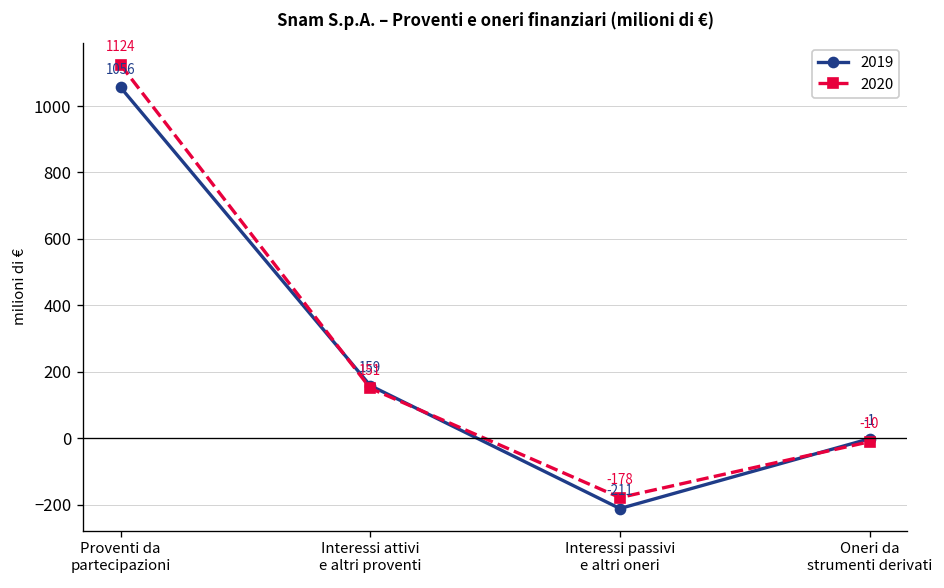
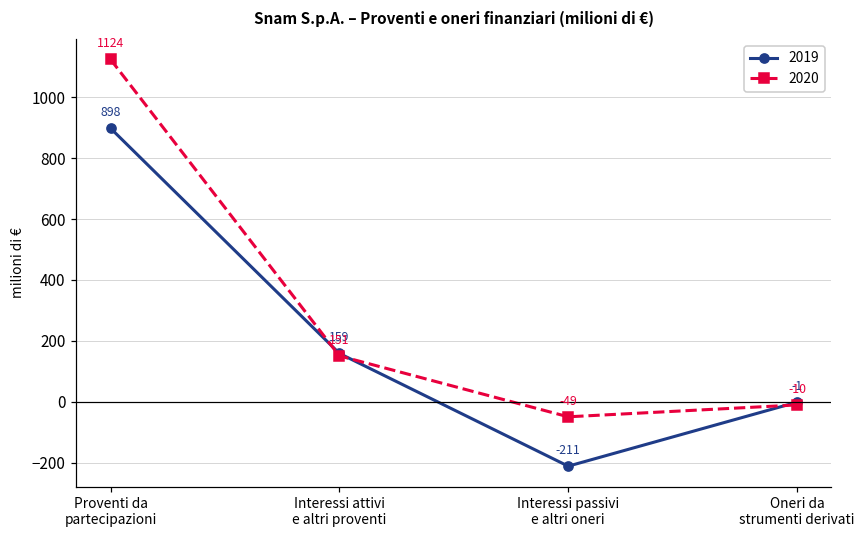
  {
    "2019": {
-     "Proventi da partecipazioni": 1056,
+     "Proventi da partecipazioni": 898,
      "Interessi passivi e altri oneri": -211
    },
    "2020": {
      "Proventi da partecipazioni": 1124,
-     "Interessi passivi e altri oneri": -178
+     "Interessi passivi e altri oneri": -49
    }
  }
